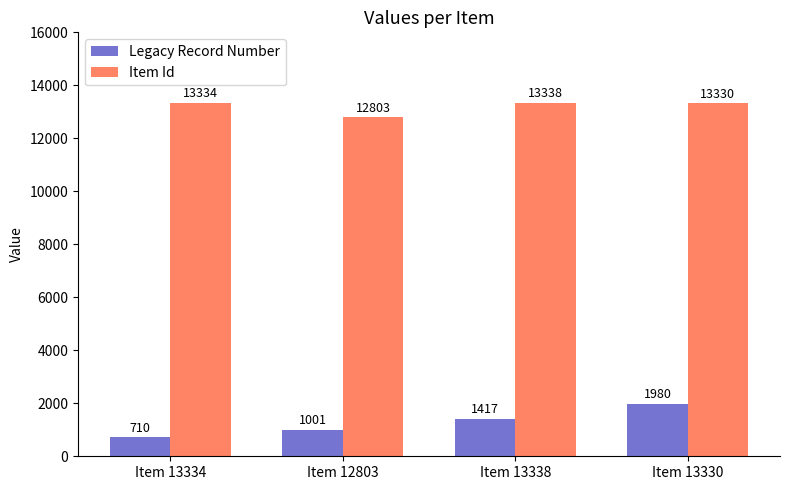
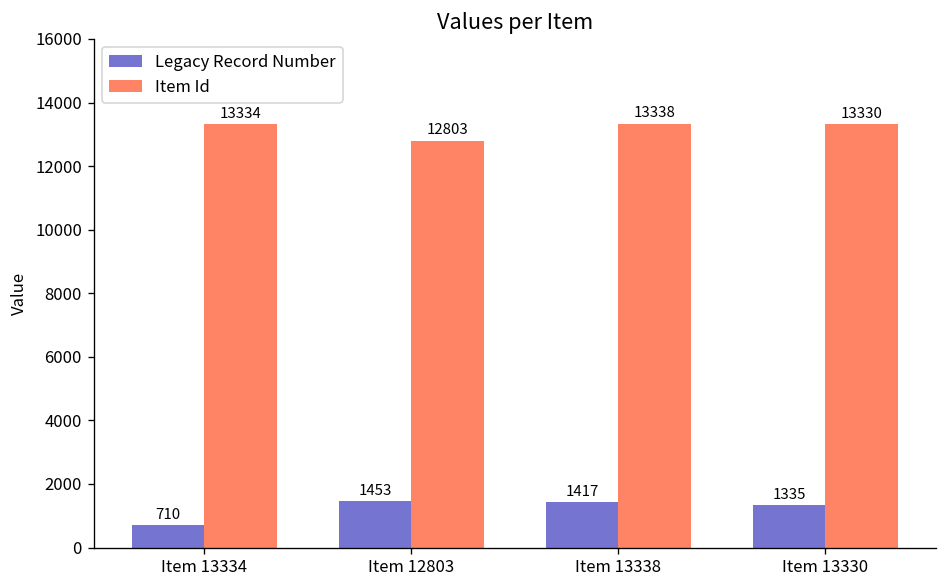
  {
    "Legacy Record Number": {
      "Item 13334": 710,
-     "Item 12803": 1001,
+     "Item 12803": 1453,
      "Item 13338": 1417,
-     "Item 13330": 1980
+     "Item 13330": 1335
    },
    "Item Id": {
      "Item 13334": 13334,
      "Item 12803": 12803,
      "Item 13338": 13338,
      "Item 13330": 13330
    }
  }
